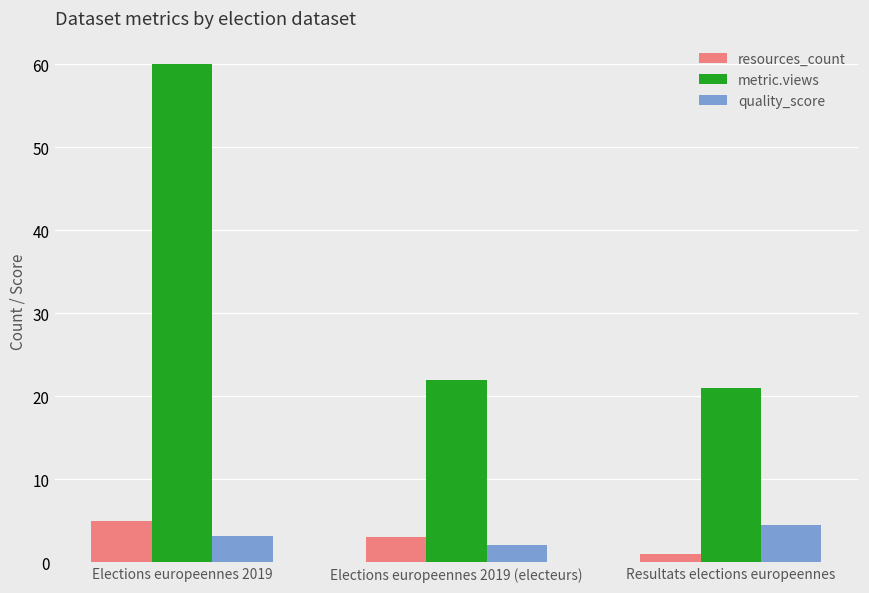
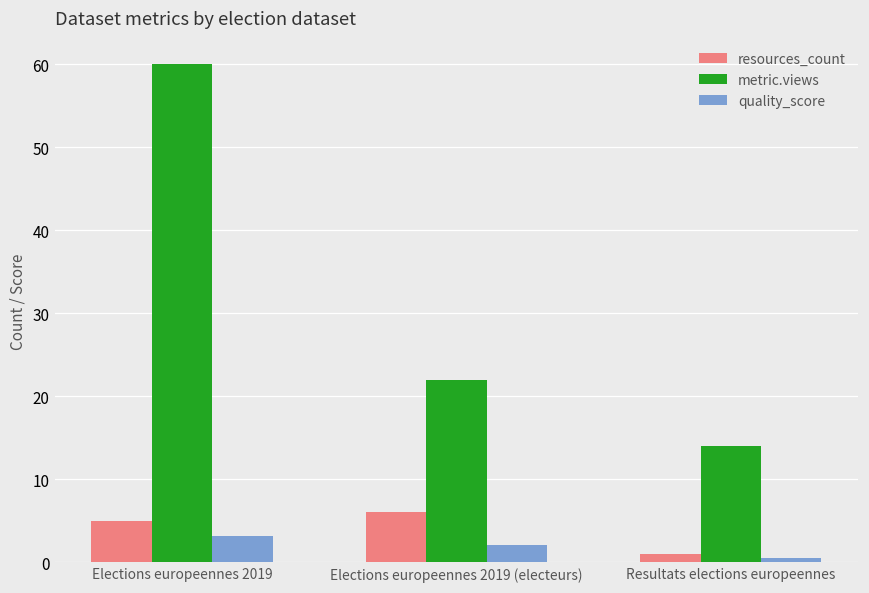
  {
    "resources_count": {
      "Elections europeennes 2019": 5,
-     "Elections europeennes 2019 (electeurs)": 3,
+     "Elections europeennes 2019 (electeurs)": 6,
      "Resultats elections europeennes": 1
    },
    "metric.views": {
      "Elections europeennes 2019": 60,
      "Elections europeennes 2019 (electeurs)": 22,
-     "Resultats elections europeennes": 21
+     "Resultats elections europeennes": 14
    },
    "quality_score": {
      "Elections europeennes 2019": 3,
      "Elections europeennes 2019 (electeurs)": 2,
-     "Resultats elections europeennes": 4
+     "Resultats elections europeennes": 0
    }
  }
